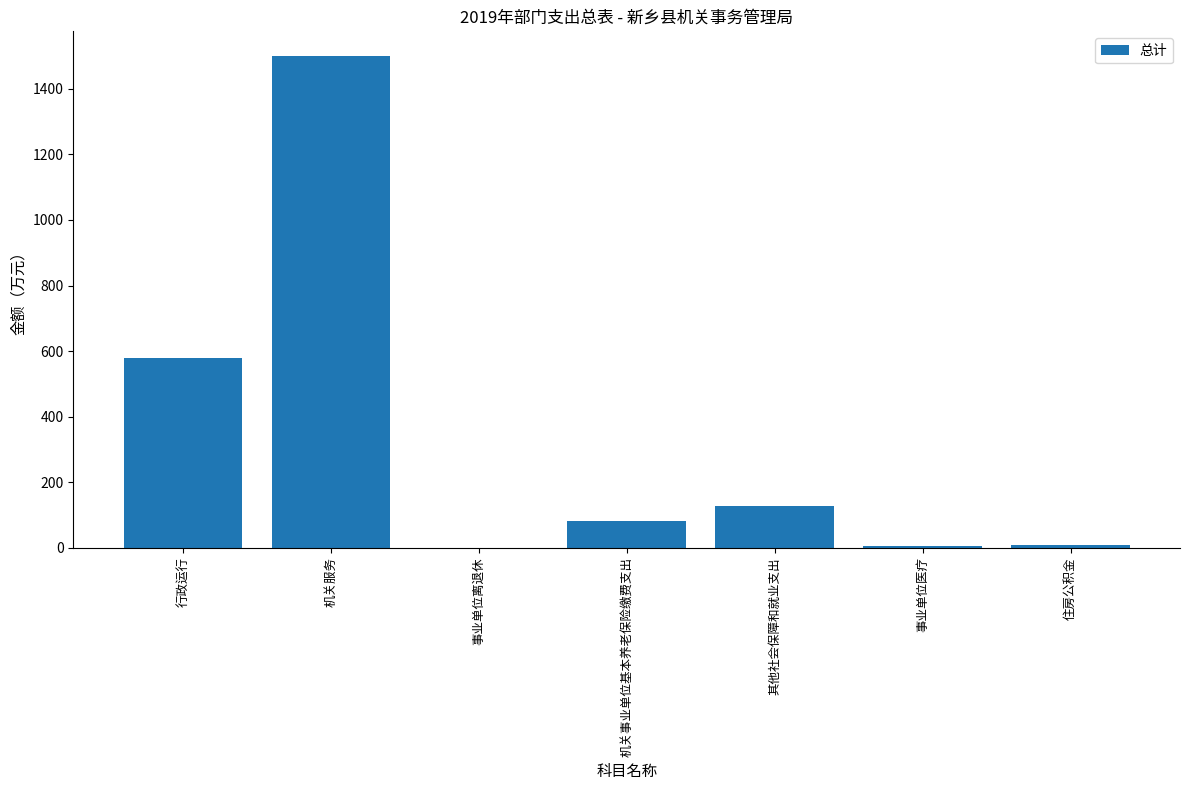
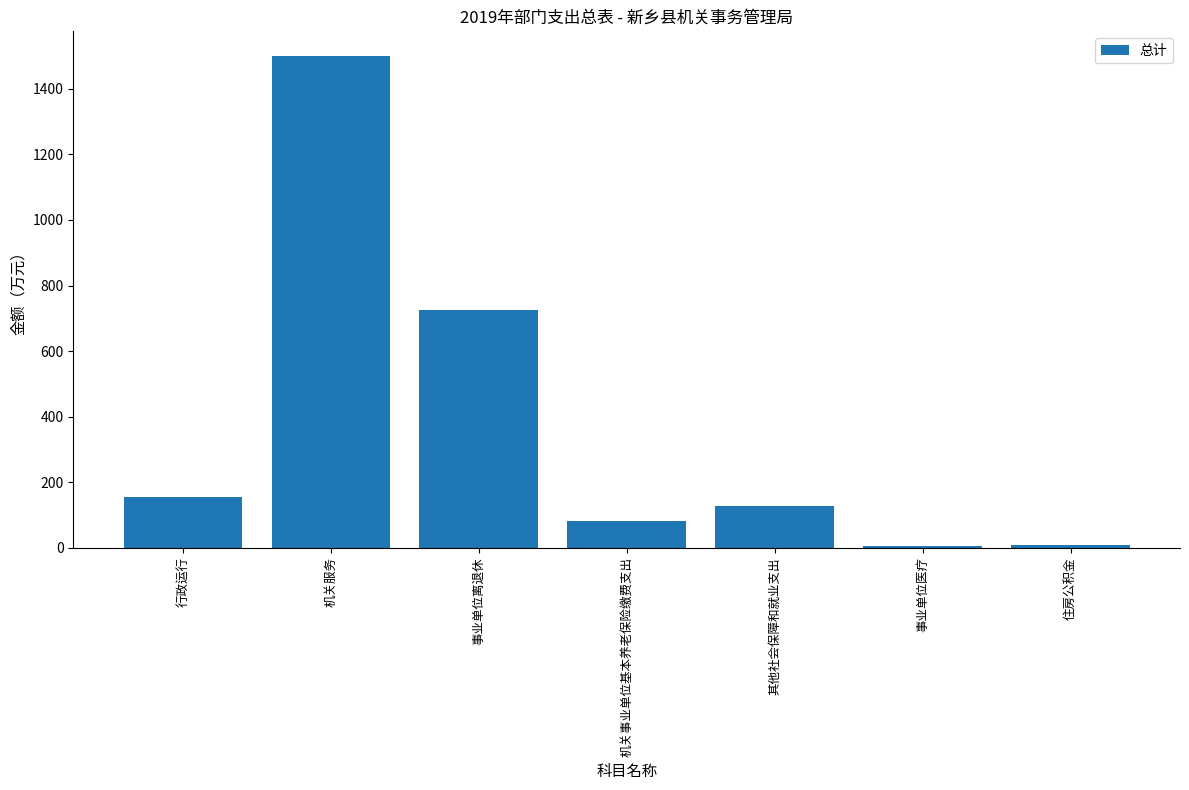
  {
-   "行政运行": 580,
+   "行政运行": 160,
    "机关服务": 1500,
-   "事业单位离退休": 0,
+   "事业单位离退休": 730,
    "机关事业单位基本养老保险缴费支出": 80,
    "其他社会保障和就业支出": 130,
    "住房公积金": 10
  }
